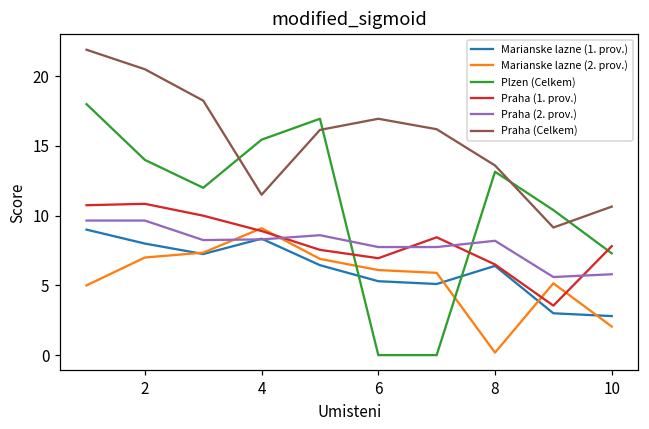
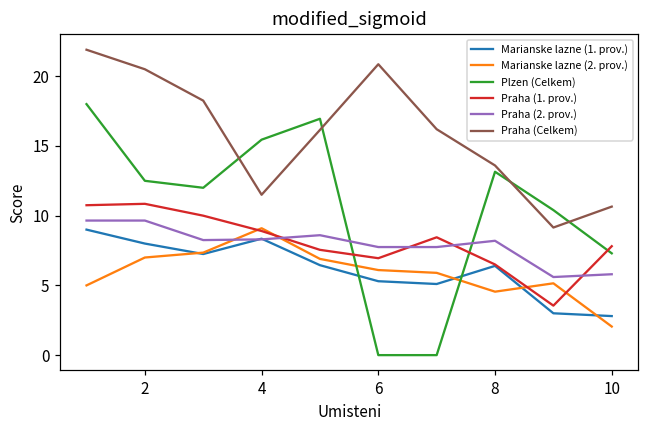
  {
    "Marianske lazne (1. prov.)": {
      "2": 8.0,
      "6": 5.3,
      "10": 2.8
    },
    "Marianske lazne (2. prov.)": {
      "2": 7.0,
      "6": 6.1,
-     "8": 0.2,
+     "8": 4.6,
      "10": 2.1
    },
    "Plzen (Celkem)": {
-     "2": 14.0,
+     "2": 12.5,
      "4": 15.5,
      "6": 0.0,
      "8": 13.2,
      "10": 7.3
    },
    "Praha (1. prov.)": {
      "2": 10.9,
      "6": 7.0,
      "10": 7.8
    },
    "Praha (2. prov.)": {
      "2": 9.7,
      "6": 7.8,
      "8": 8.2,
      "10": 5.8
    },
    "Praha (Celkem)": {
      "2": 20.5,
      "4": 11.5,
-     "6": 17.0,
+     "6": 20.9,
      "8": 13.6,
      "10": 10.7
    }
  }
